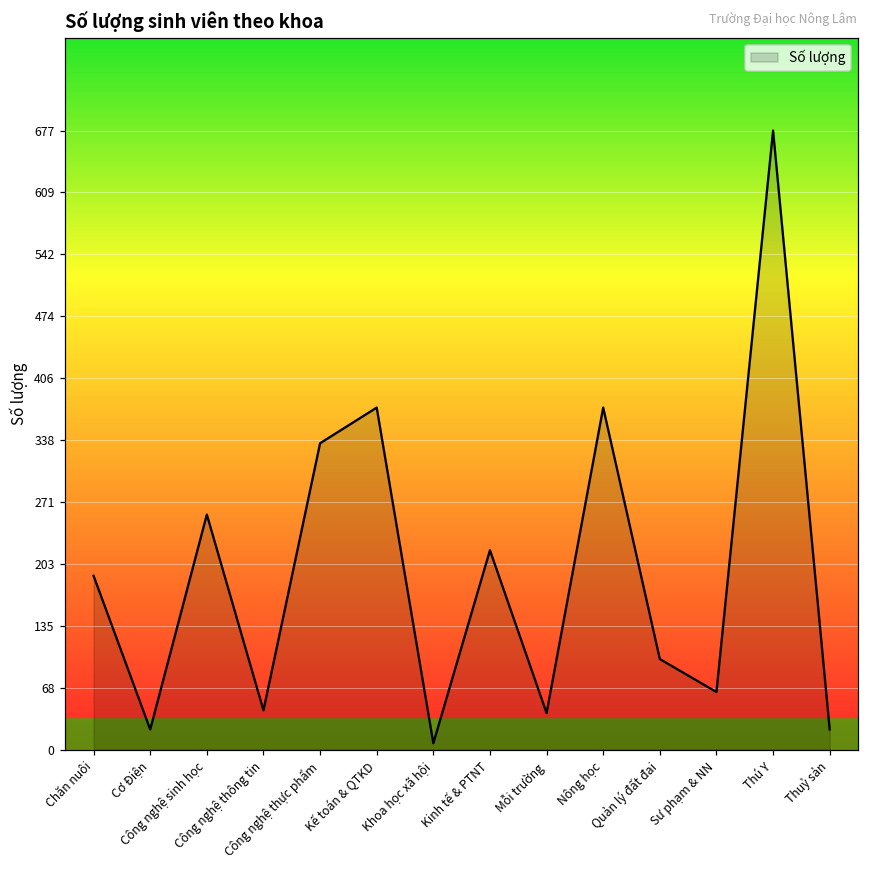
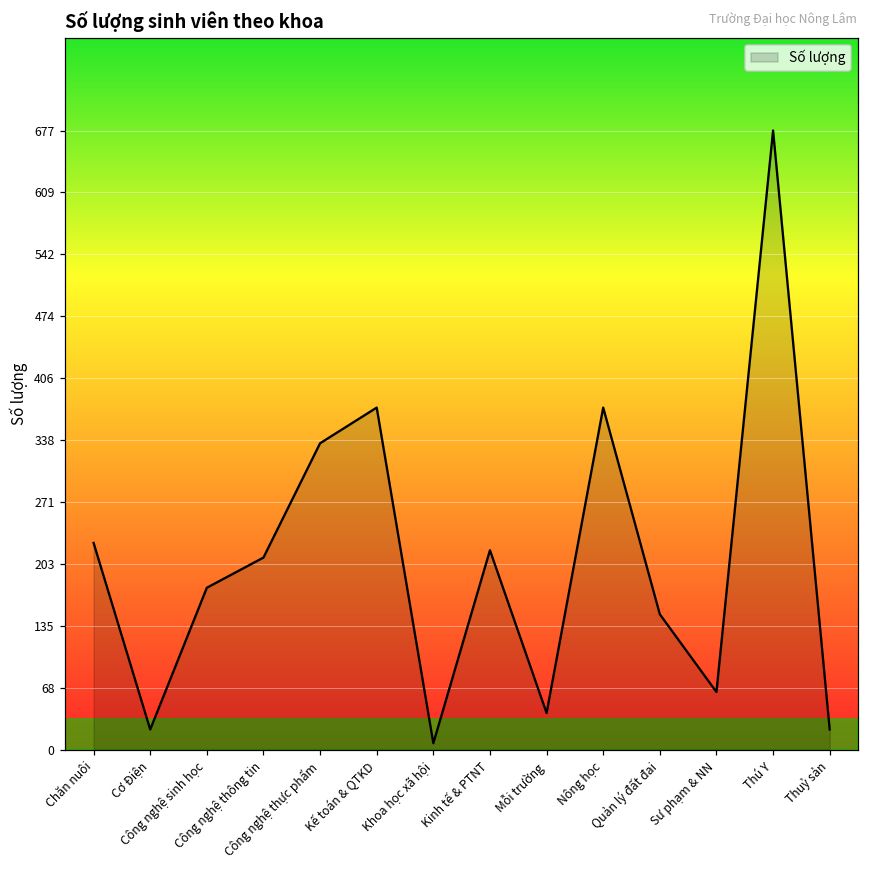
  {
-   "Chăn nuôi": 190,
-   "Công nghệ sinh học": 260,
-   "Công nghệ thông tin": 40,
+   "Chăn nuôi": 230,
+   "Công nghệ sinh học": 180,
+   "Công nghệ thông tin": 210,
    "Công nghệ thực phẩm": 340,
    "Kế toán & QTKD": 370,
    "Kinh tế & PTNT": 220,
    "Mỗi trường": 40,
    "Nông học": 370,
-   "Quản lý đất đai": 100,
+   "Quản lý đất đai": 150,
    "Sư phạm & NN": 60,
    "Thú Y": 680
  }
